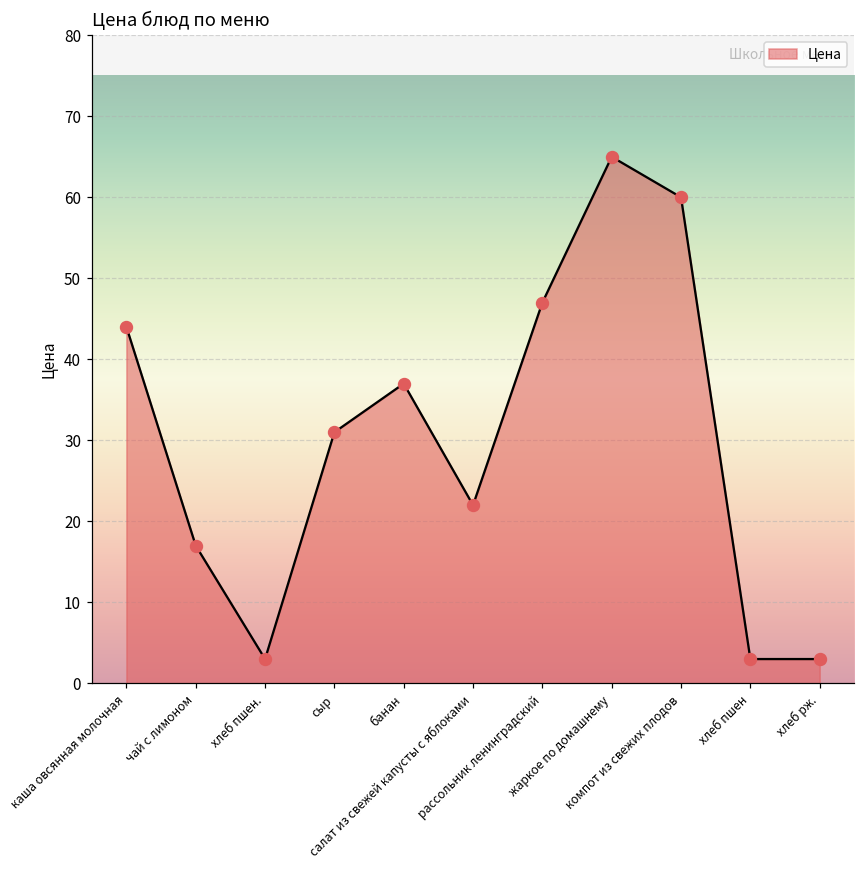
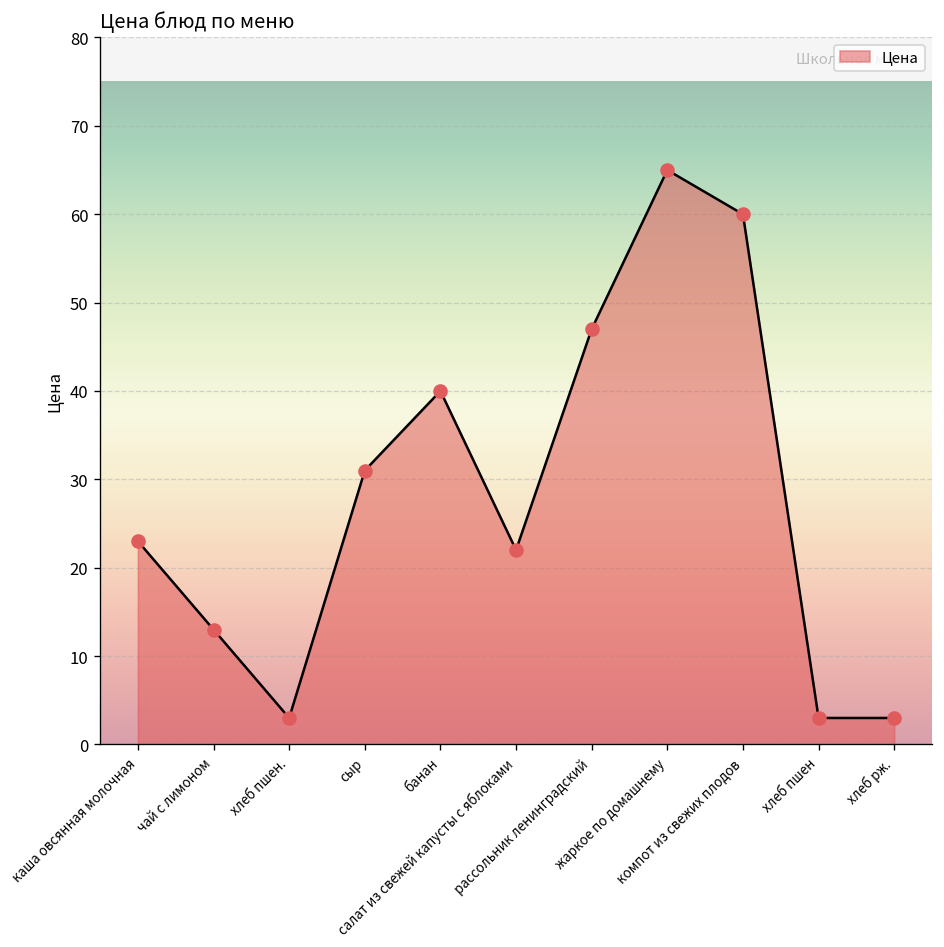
  {
-   "каша овсянная молочная": 44,
-   "чай с лимоном": 17,
+   "каша овсянная молочная": 23,
+   "чай с лимоном": 13,
    "хлеб пшен.": 3,
    "сыр": 31,
-   "банан": 37,
+   "банан": 40,
    "салат из свежей капусты с яблоками": 22,
    "рассольник ленинградский": 47,
    "жаркое по домашнему": 65,
    "компот из свежих плодов": 60,
    "хлеб пшен": 3,
    "хлеб рж.": 3
  }
